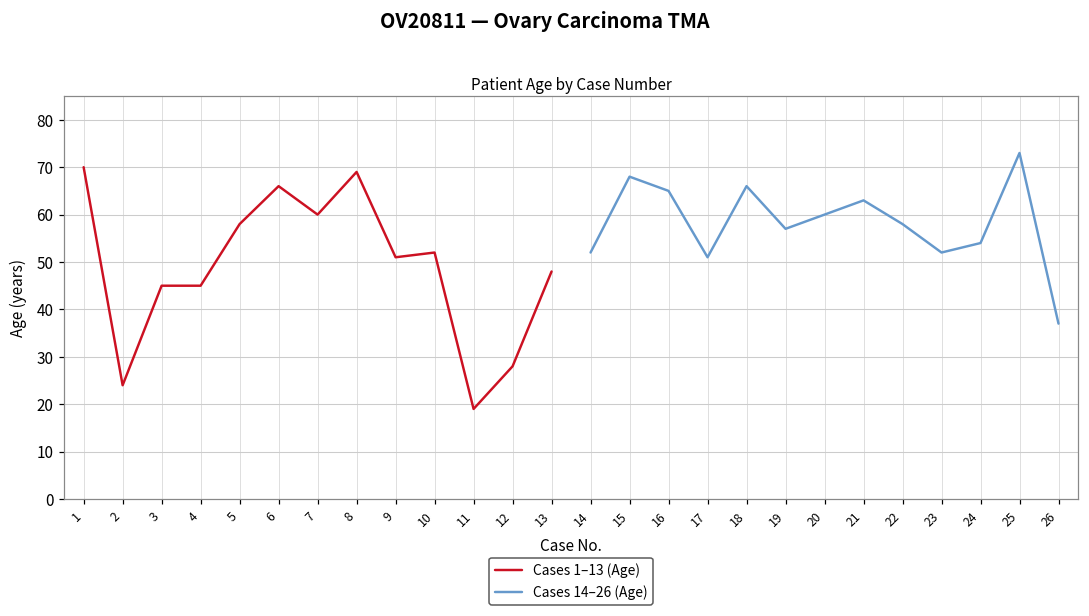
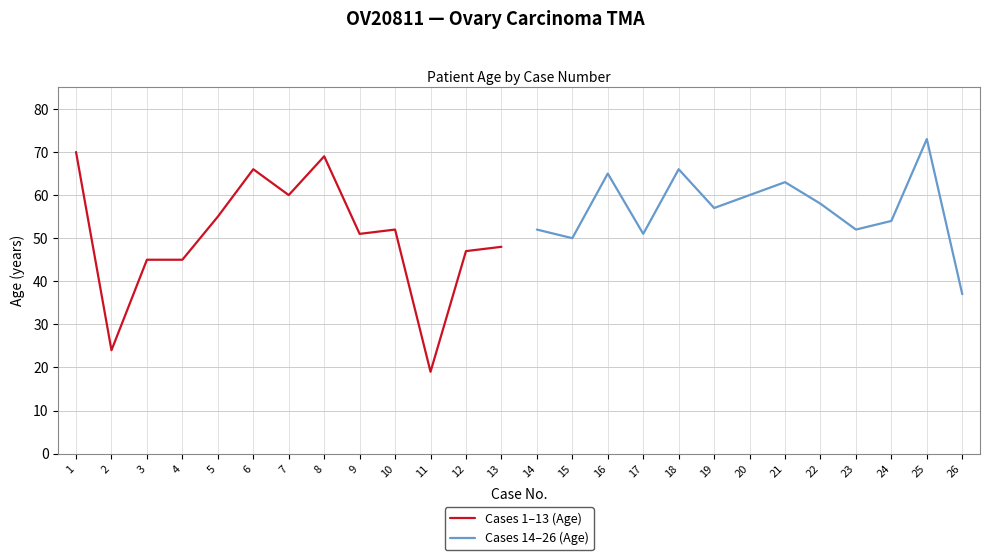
  {
    "Cases 1–13 (Age)": {
      "1": 70,
      "2": 24,
      "3": 45,
      "4": 45,
-     "5": 58,
+     "5": 55,
      "6": 66,
      "7": 60,
      "8": 69,
      "9": 51,
      "10": 52,
      "11": 19,
-     "12": 28,
+     "12": 47,
      "13": 48
    },
    "Cases 14–26 (Age)": {
      "14": 52,
-     "15": 68,
+     "15": 50,
      "16": 65,
      "17": 51,
      "18": 66,
      "19": 57,
      "20": 60,
      "21": 63,
      "22": 58,
      "23": 52,
      "24": 54,
      "25": 73,
      "26": 37
    }
  }
